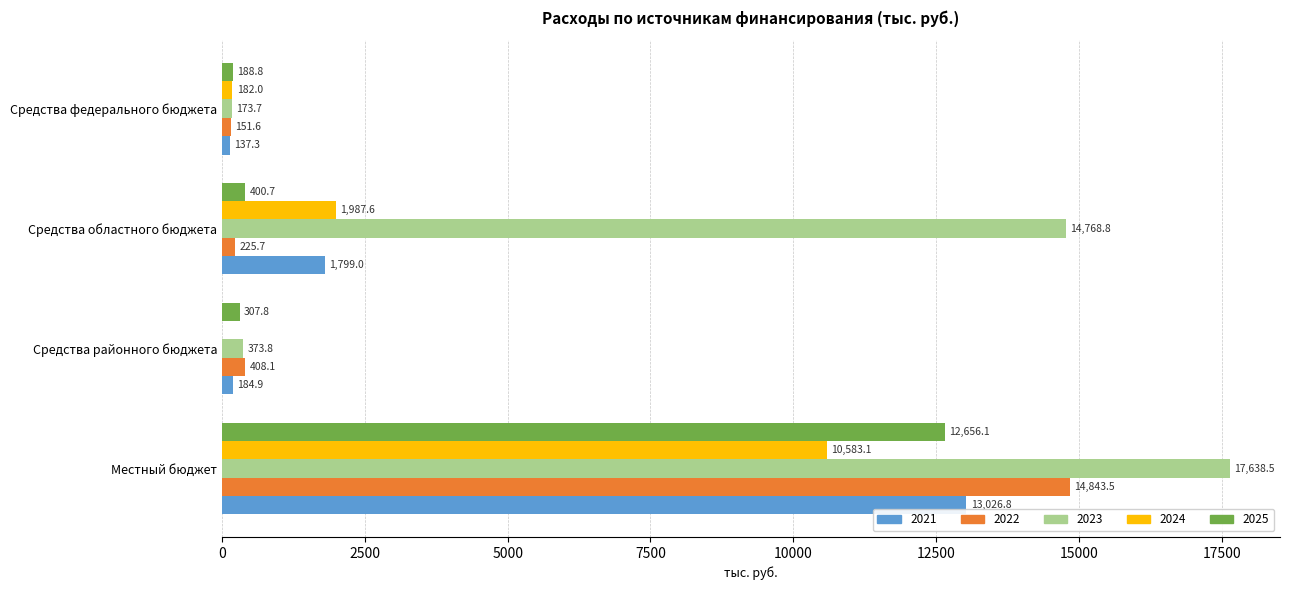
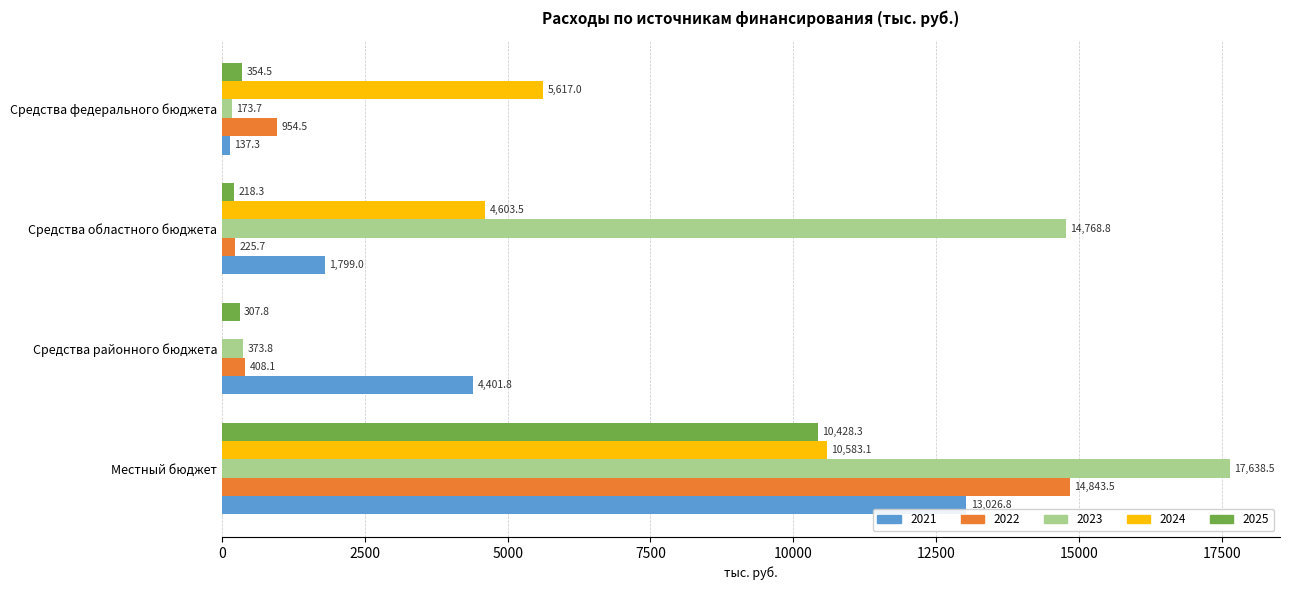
  {
    "2021": {
      "Средства федерального бюджета": "137.3",
      "Средства областного бюджета": "1,799.0",
-     "Средства районного бюджета": "184.9"
+     "Средства районного бюджета": "4,401.8"
    },
    "2022": {
-     "Средства федерального бюджета": "151.6",
+     "Средства федерального бюджета": "954.5",
      "Средства областного бюджета": "225.7",
      "Средства районного бюджета": "408.1",
      "Местный бюджет": "14,843.5"
    },
    "2023": {
      "Средства федерального бюджета": "173.7",
      "Средства областного бюджета": "14,768.8",
      "Средства районного бюджета": "373.8",
      "Местный бюджет": "17,638.5"
    },
    "2024": {
-     "Средства федерального бюджета": "182.0",
-     "Средства областного бюджета": "1,987.6",
+     "Средства федерального бюджета": "5,617.0",
+     "Средства областного бюджета": "4,603.5",
      "Местный бюджет": "10,583.1"
    },
    "2025": {
-     "Средства федерального бюджета": "188.8",
-     "Средства областного бюджета": "400.7",
+     "Средства федерального бюджета": "354.5",
+     "Средства областного бюджета": "218.3",
      "Средства районного бюджета": "307.8",
-     "Местный бюджет": "12,656.1"
+     "Местный бюджет": "10,428.3"
    }
  }
